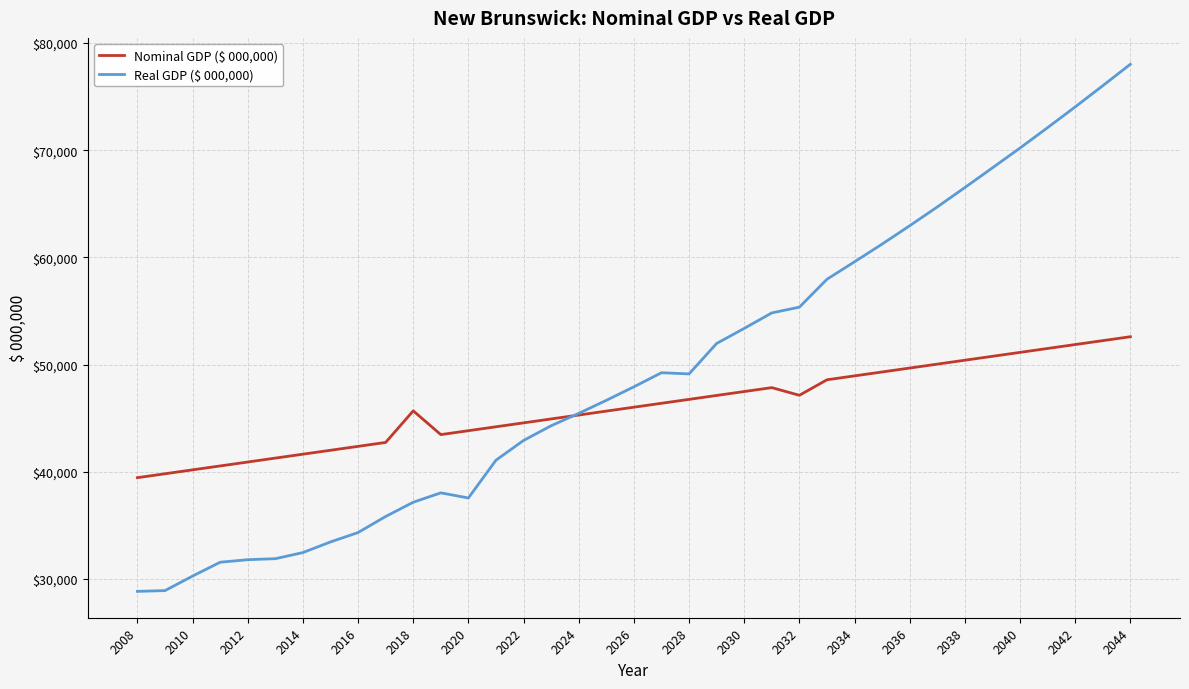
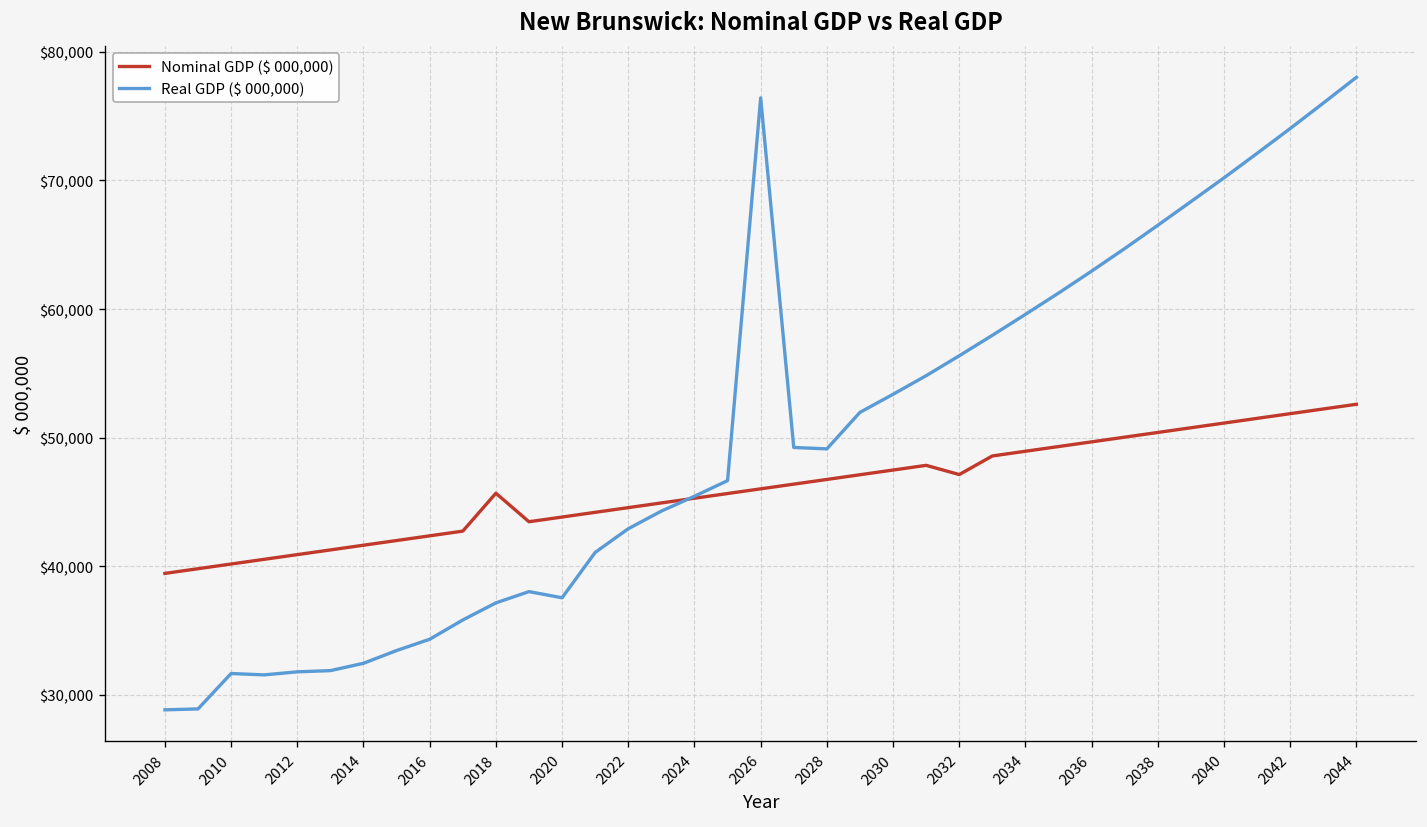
  {
    "Nominal GDP ($ 000,000)": {
      "2008": "$39,400",
      "2010": "$40,200",
      "2012": "$40,900",
      "2014": "$41,600",
      "2016": "$42,400",
      "2018": "$45,700",
      "2020": "$43,800",
      "2022": "$44,600",
      "2026": "$46,000",
      "2028": "$46,800",
      "2030": "$47,500",
      "2032": "$47,100",
      "2034": "$48,900",
      "2036": "$49,700",
      "2038": "$50,400",
      "2040": "$51,100",
      "2042": "$51,900",
      "2044": "$52,600"
    },
    "Real GDP ($ 000,000)": {
      "2008": "$28,800",
-     "2010": "$30,300",
+     "2010": "$31,700",
      "2012": "$31,800",
      "2014": "$32,500",
      "2016": "$34,300",
      "2018": "$37,200",
      "2020": "$37,600",
      "2022": "$42,900",
-     "2026": "$47,900",
+     "2026": "$76,400",
      "2028": "$49,100",
      "2030": "$53,400",
-     "2032": "$55,400",
+     "2032": "$56,400",
      "2034": "$59,600",
      "2036": "$62,900",
      "2038": "$66,500",
      "2040": "$70,200",
      "2042": "$74,000",
      "2044": "$78,000"
    }
  }
